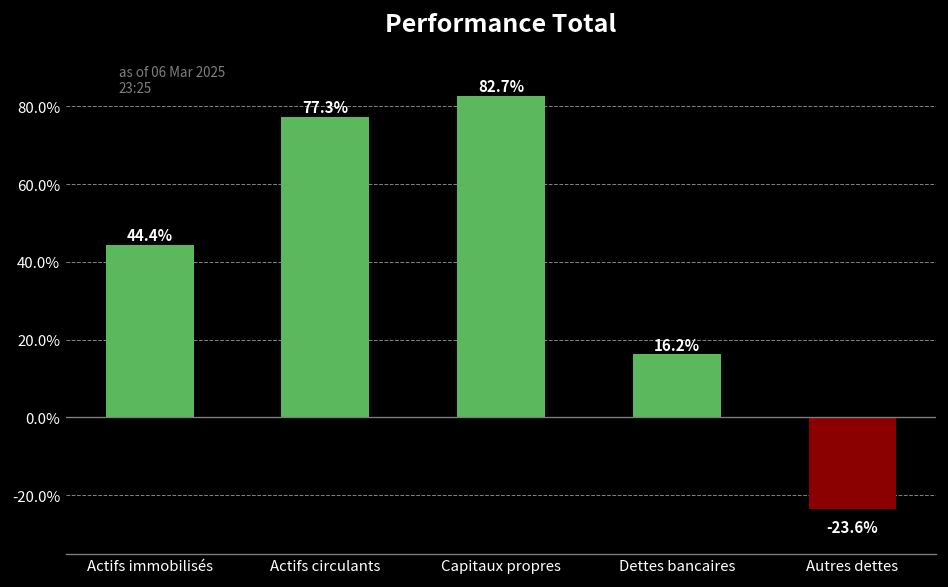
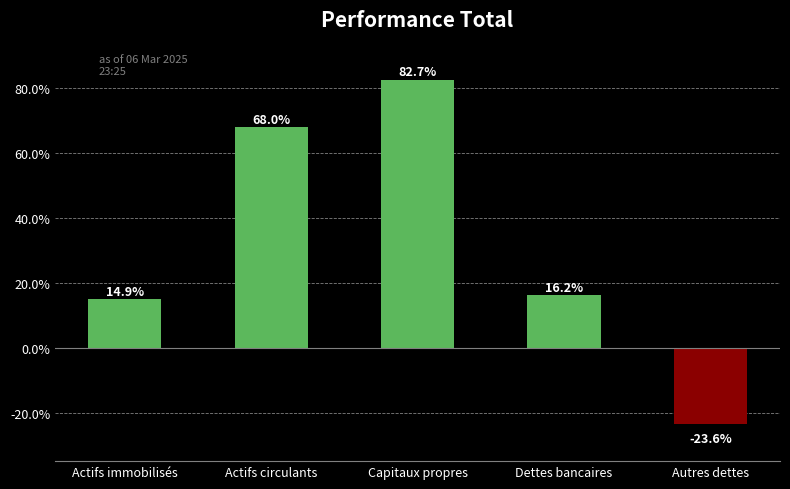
  {
-   "Actifs immobilisés": "44.4%",
-   "Actifs circulants": "77.3%",
+   "Actifs immobilisés": "14.9%",
+   "Actifs circulants": "68.0%",
    "Capitaux propres": "82.7%",
    "Dettes bancaires": "16.2%",
    "Autres dettes": "-23.6%"
  }
